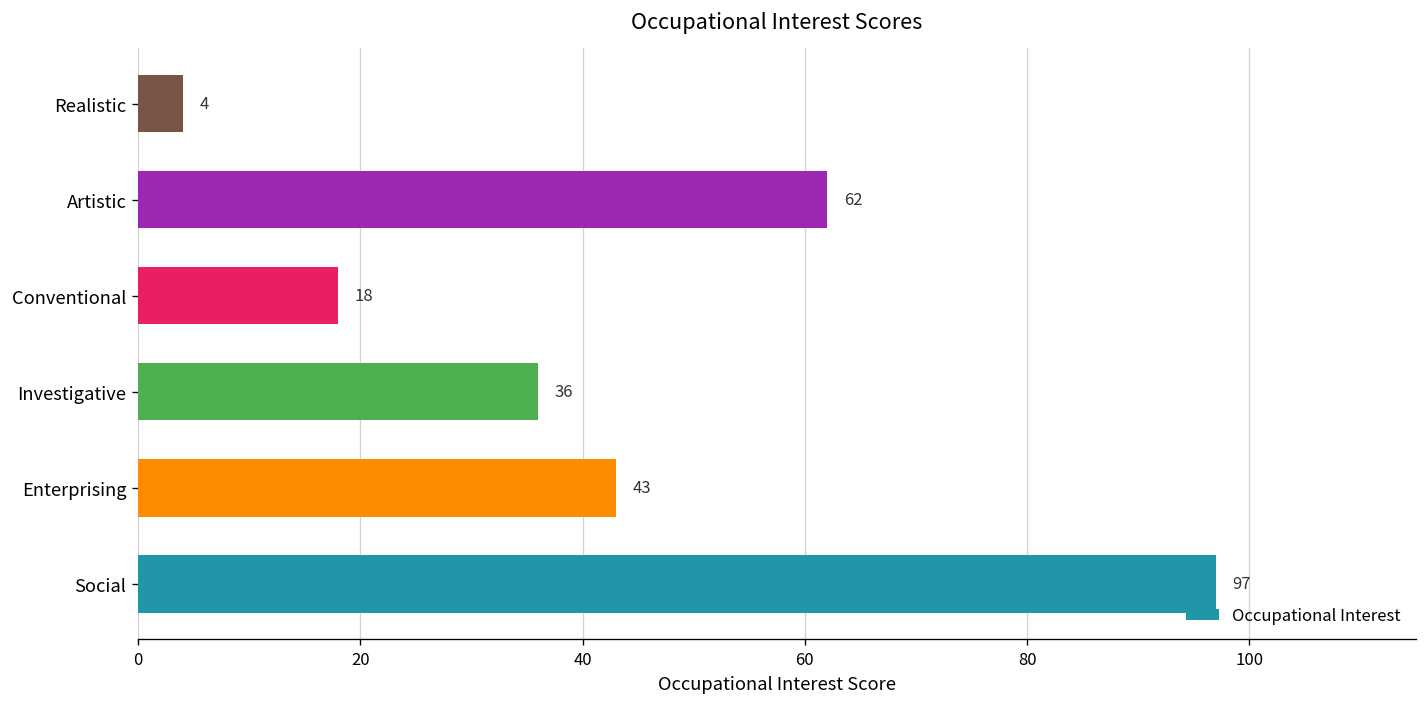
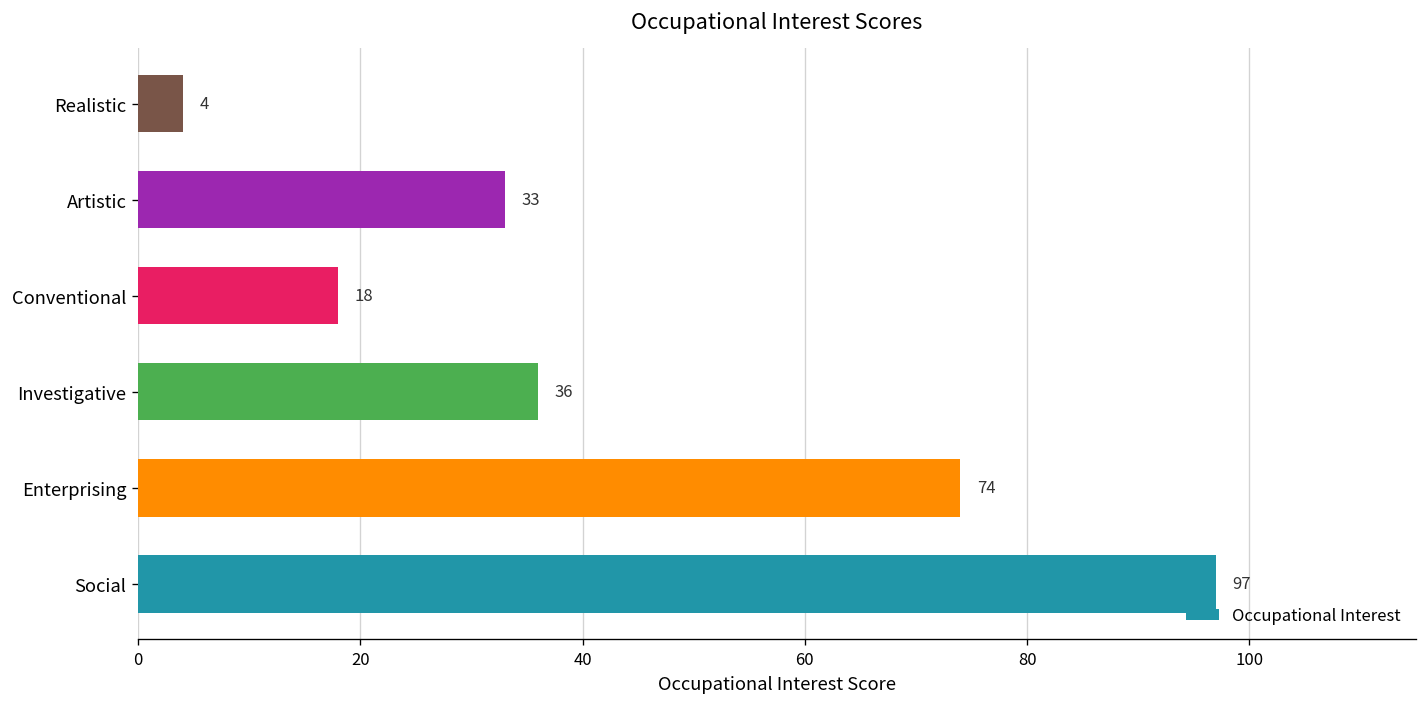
  {
    "Realistic": 4,
-   "Artistic": 62,
+   "Artistic": 33,
    "Conventional": 18,
    "Investigative": 36,
-   "Enterprising": 43,
+   "Enterprising": 74,
    "Social": 97
  }
